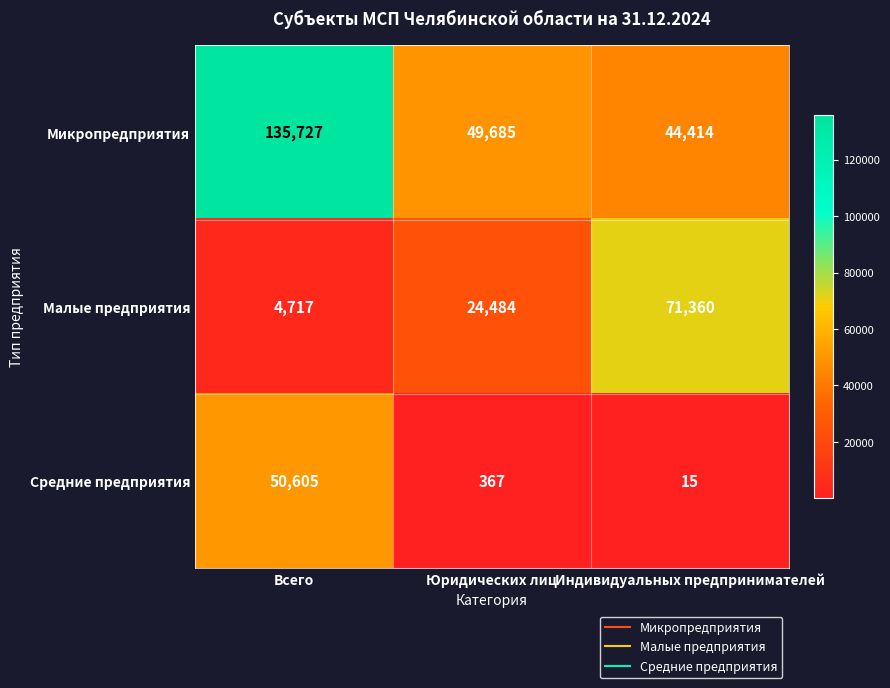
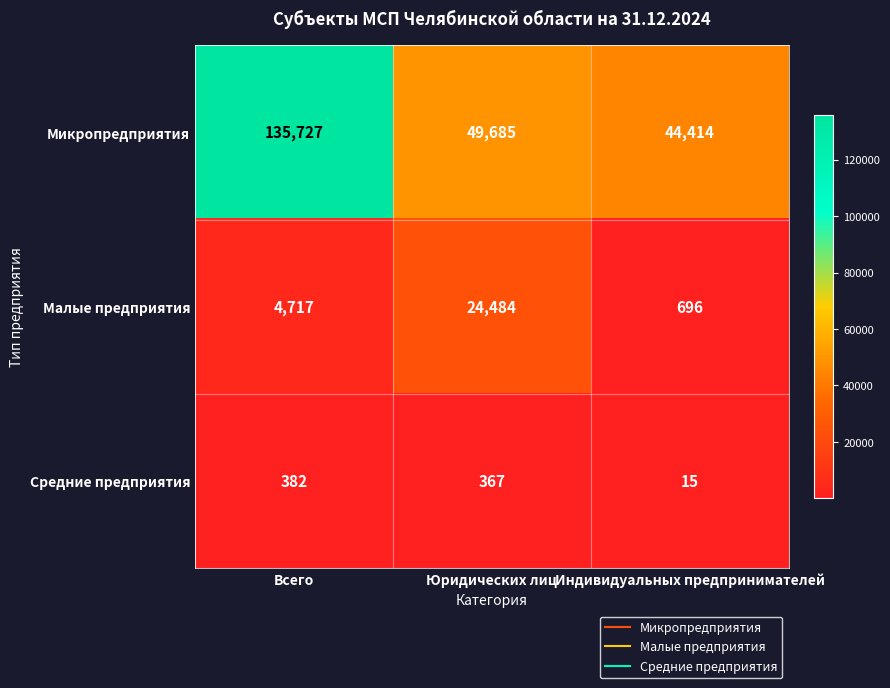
  {
    "Микропредприятия": {
      "Всего": "135,727",
      "Юридических лиц": "49,685",
      "Индивидуальных предпринимателей": "44,414"
    },
    "Малые предприятия": {
      "Всего": "4,717",
      "Юридических лиц": "24,484",
-     "Индивидуальных предпринимателей": "71,360"
+     "Индивидуальных предпринимателей": "696"
    },
    "Средние предприятия": {
-     "Всего": "50,605",
+     "Всего": "382",
      "Юридических лиц": "367",
      "Индивидуальных предпринимателей": "15"
    }
  }
